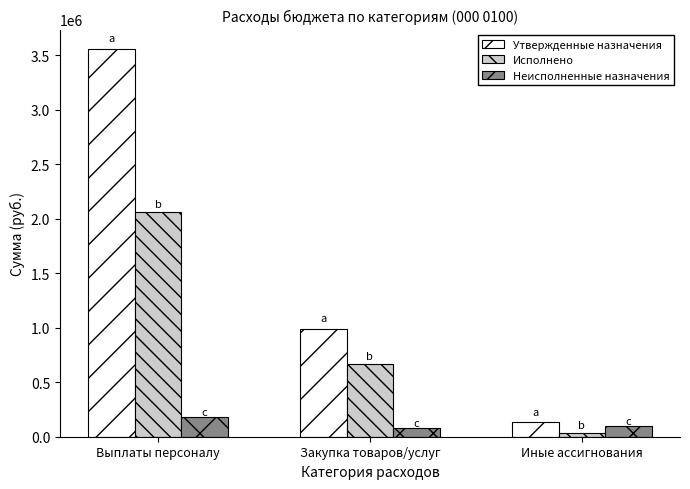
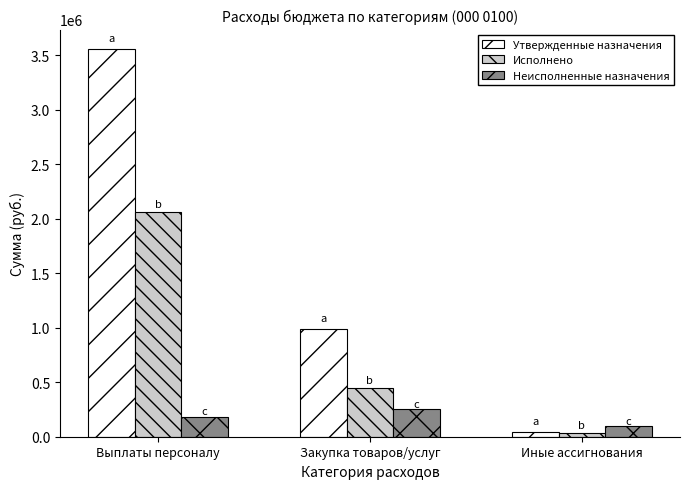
  {
    "Утвержденные назначения": {
      "Выплаты персоналу": 3560000,
      "Закупка товаров/услуг": 990000,
-     "Иные ассигнования": 130000
+     "Иные ассигнования": 50000
    },
    "Исполнено": {
      "Выплаты персоналу": 2060000,
-     "Закупка товаров/услуг": 670000,
+     "Закупка товаров/услуг": 450000,
      "Иные ассигнования": 30000
    },
    "Неисполненные назначения": {
      "Выплаты персоналу": 180000,
-     "Закупка товаров/услуг": 80000,
+     "Закупка товаров/услуг": 250000,
      "Иные ассигнования": 100000
    }
  }
